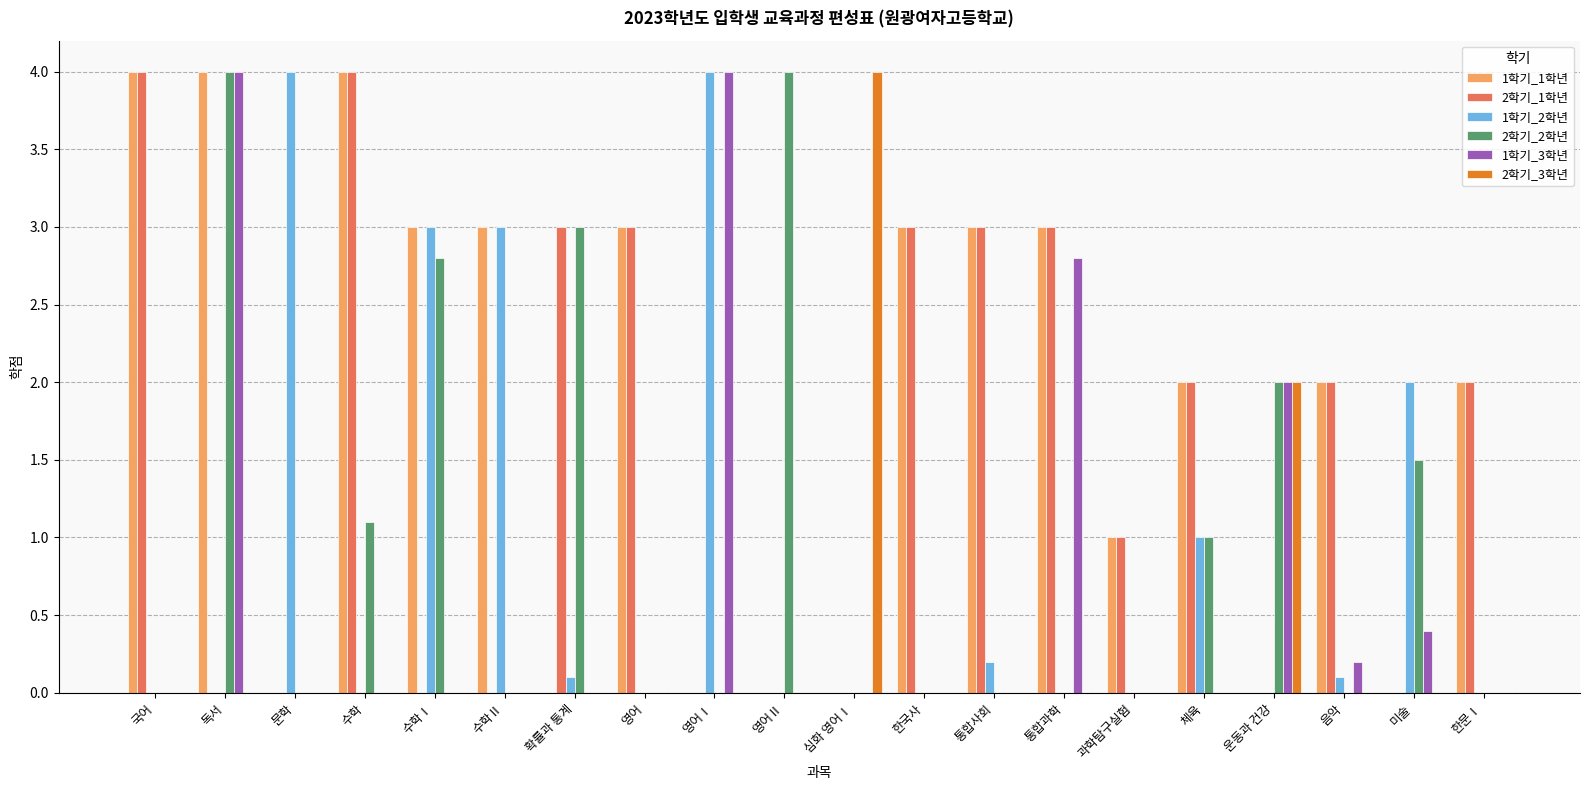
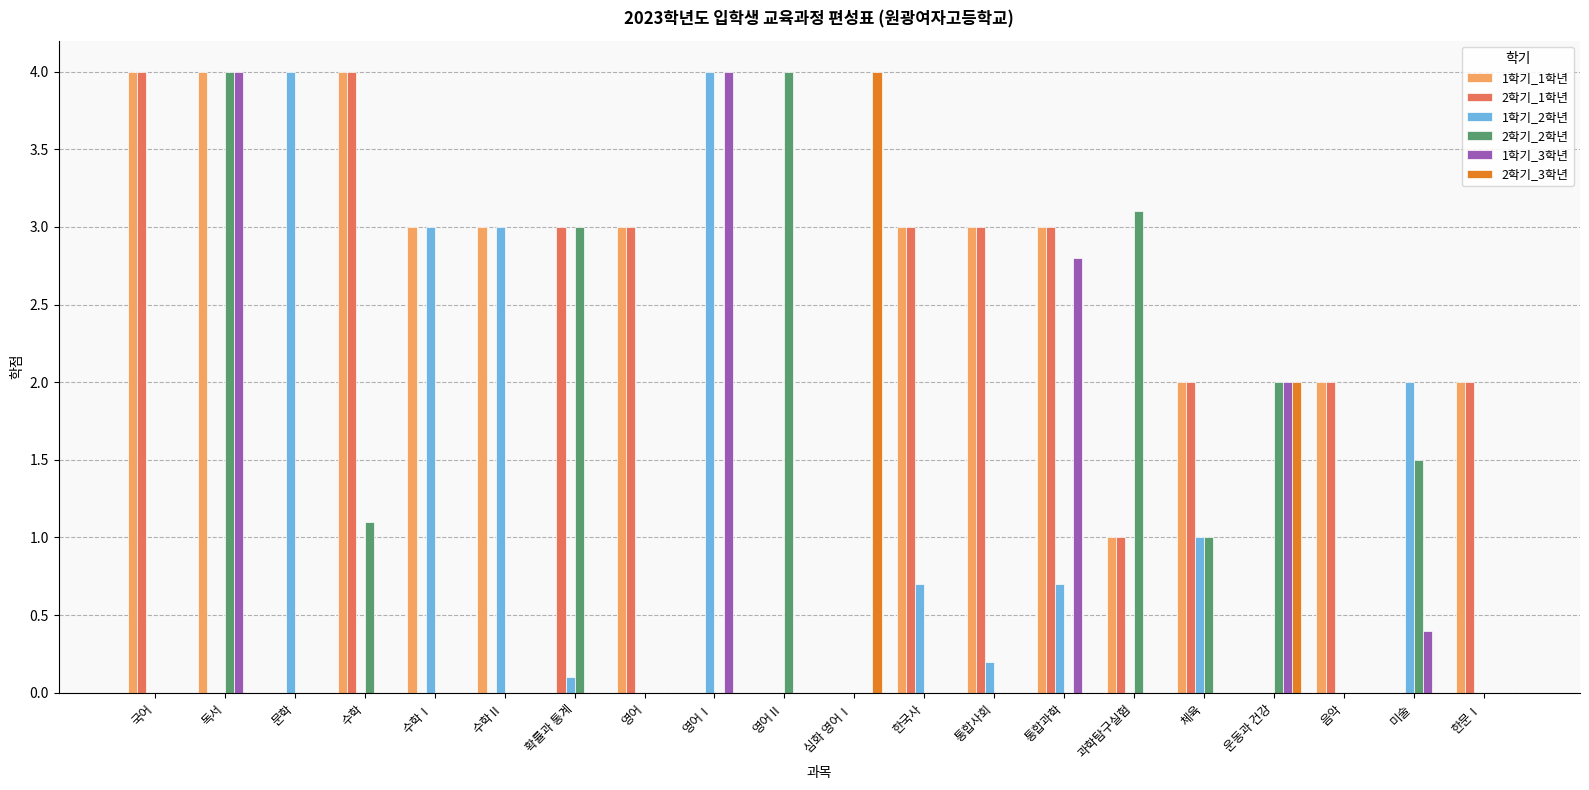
  {
    "1학기_2학년": {
      "국어": 0.0,
      "독서": 0.0,
      "문학": 4.0,
      "수학": 0.0,
      "수학Ⅰ": 3.0,
      "수학Ⅱ": 3.0,
      "확률과 통계": 0.1,
      "영어": 0.0,
      "영어Ⅰ": 4.0,
      "영어Ⅱ": 0.0,
      "심화 영어Ⅰ": 0.0,
-     "한국사": 0.0,
+     "한국사": 0.7,
      "통합사회": 0.2,
-     "통합과학": 0.0,
+     "통합과학": 0.7,
      "과학탐구실험": 0.0,
      "체육": 1.0,
      "운동과 건강": 0.0,
-     "음악": 0.1,
+     "음악": 0.0,
      "미술": 2.0,
      "한문Ⅰ": 0.0
    },
    "2학기_2학년": {
      "국어": 0.0,
      "독서": 4.0,
      "문학": 0.0,
      "수학": 1.1,
-     "수학Ⅰ": 2.8,
+     "수학Ⅰ": 0.0,
      "수학Ⅱ": 0.0,
      "확률과 통계": 3.0,
      "영어": 0.0,
      "영어Ⅰ": 0.0,
      "영어Ⅱ": 4.0,
      "심화 영어Ⅰ": 0.0,
      "한국사": 0.0,
      "통합사회": 0.0,
      "통합과학": 0.0,
-     "과학탐구실험": 0.0,
+     "과학탐구실험": 3.1,
      "체육": 1.0,
      "운동과 건강": 2.0,
      "음악": 0.0,
      "미술": 1.5,
      "한문Ⅰ": 0.0
    },
    "1학기_3학년": {
      "국어": 0.0,
      "독서": 4.0,
      "문학": 0.0,
      "수학": 0.0,
      "수학Ⅰ": 0.0,
      "수학Ⅱ": 0.0,
      "확률과 통계": 0.0,
      "영어": 0.0,
      "영어Ⅰ": 4.0,
      "영어Ⅱ": 0.0,
      "심화 영어Ⅰ": 0.0,
      "한국사": 0.0,
      "통합사회": 0.0,
      "통합과학": 2.8,
      "과학탐구실험": 0.0,
      "체육": 0.0,
      "운동과 건강": 2.0,
-     "음악": 0.2,
+     "음악": 0.0,
      "미술": 0.4,
      "한문Ⅰ": 0.0
    }
  }
